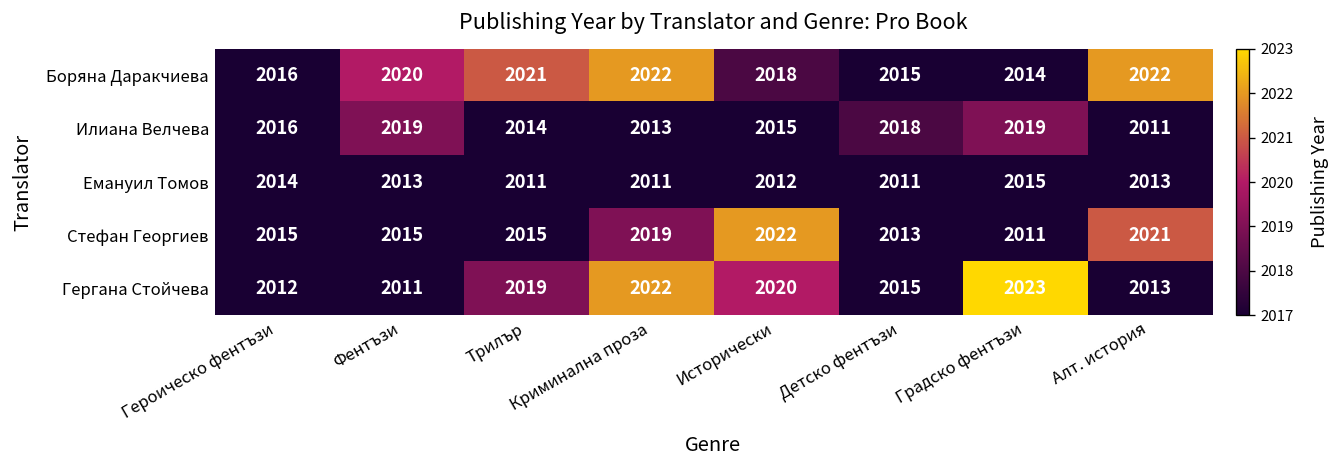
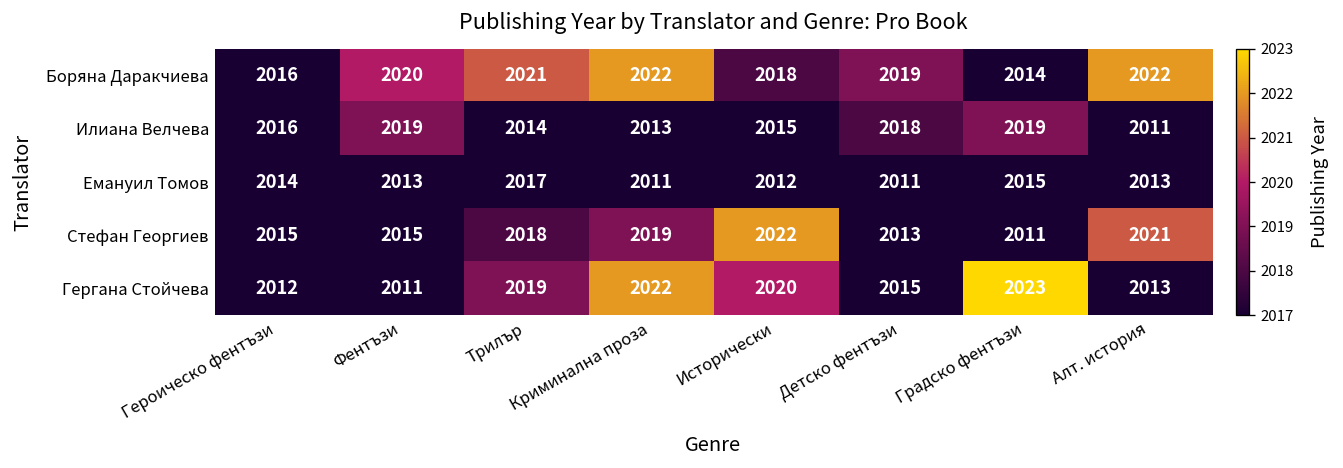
  {
    "Боряна Даракчиева": {
      "Героическо фентъзи": 2016,
      "Фентъзи": 2020,
      "Трилър": 2021,
      "Криминална проза": 2022,
      "Исторически": 2018,
-     "Детско фентъзи": 2015,
+     "Детско фентъзи": 2019,
      "Градско фентъзи": 2014,
      "Алт. история": 2022
    },
    "Илиана Велчева": {
      "Героическо фентъзи": 2016,
      "Фентъзи": 2019,
      "Трилър": 2014,
      "Криминална проза": 2013,
      "Исторически": 2015,
      "Детско фентъзи": 2018,
      "Градско фентъзи": 2019,
      "Алт. история": 2011
    },
    "Емануил Томов": {
      "Героическо фентъзи": 2014,
      "Фентъзи": 2013,
-     "Трилър": 2011,
+     "Трилър": 2017,
      "Криминална проза": 2011,
      "Исторически": 2012,
      "Детско фентъзи": 2011,
      "Градско фентъзи": 2015,
      "Алт. история": 2013
    },
    "Стефан Георгиев": {
      "Героическо фентъзи": 2015,
      "Фентъзи": 2015,
-     "Трилър": 2015,
+     "Трилър": 2018,
      "Криминална проза": 2019,
      "Исторически": 2022,
      "Детско фентъзи": 2013,
      "Градско фентъзи": 2011,
      "Алт. история": 2021
    },
    "Гергана Стойчева": {
      "Героическо фентъзи": 2012,
      "Фентъзи": 2011,
      "Трилър": 2019,
      "Криминална проза": 2022,
      "Исторически": 2020,
      "Детско фентъзи": 2015,
      "Градско фентъзи": 2023,
      "Алт. история": 2013
    }
  }
